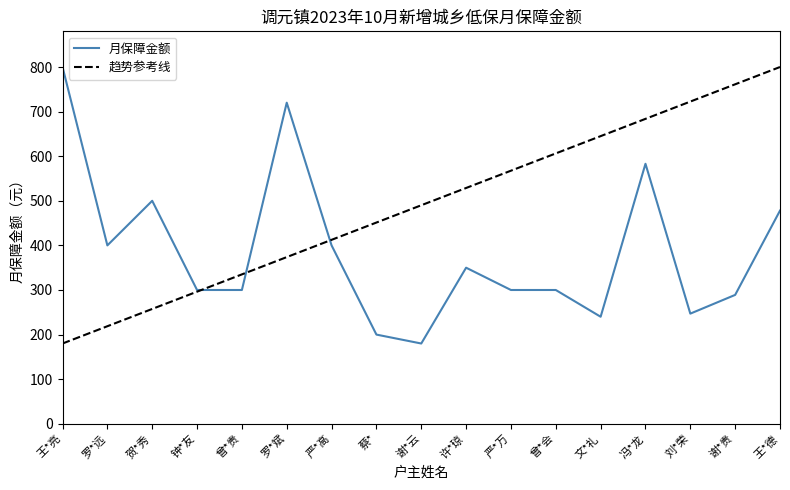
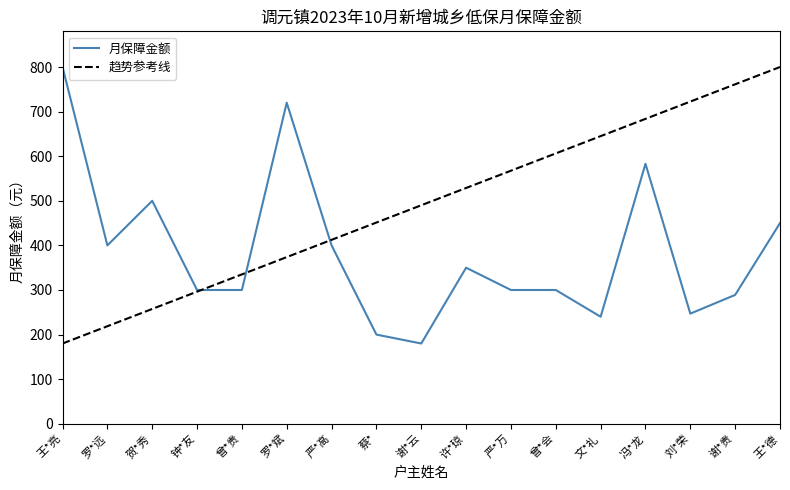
  {
    "月保障金额": {
      "王*亮": 800,
      "罗*远": 400,
      "贺*秀": 500,
      "钟*友": 300,
      "曾*贵": 300,
      "罗*斌": 720,
      "严*高": 400,
      "蔡*": 200,
      "谢*云": 180,
      "许*琼": 350,
      "严*万": 300,
      "曾*会": 300,
      "文*礼": 240,
      "冯*龙": 580,
      "刘*荣": 250,
      "谢*贵": 290,
-     "王*德": 480
+     "王*德": 450
    },
    "趋势参考线": {
      "王*亮": 180,
      "王*德": 800
    }
  }
